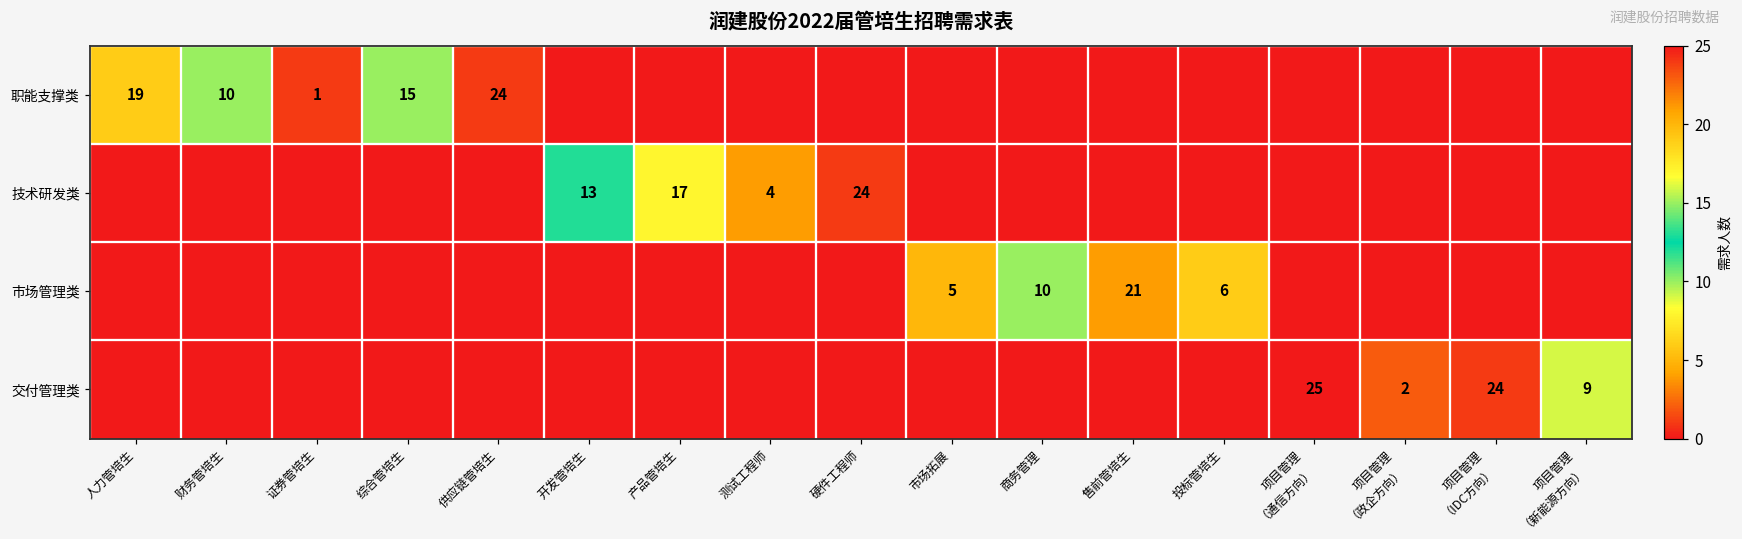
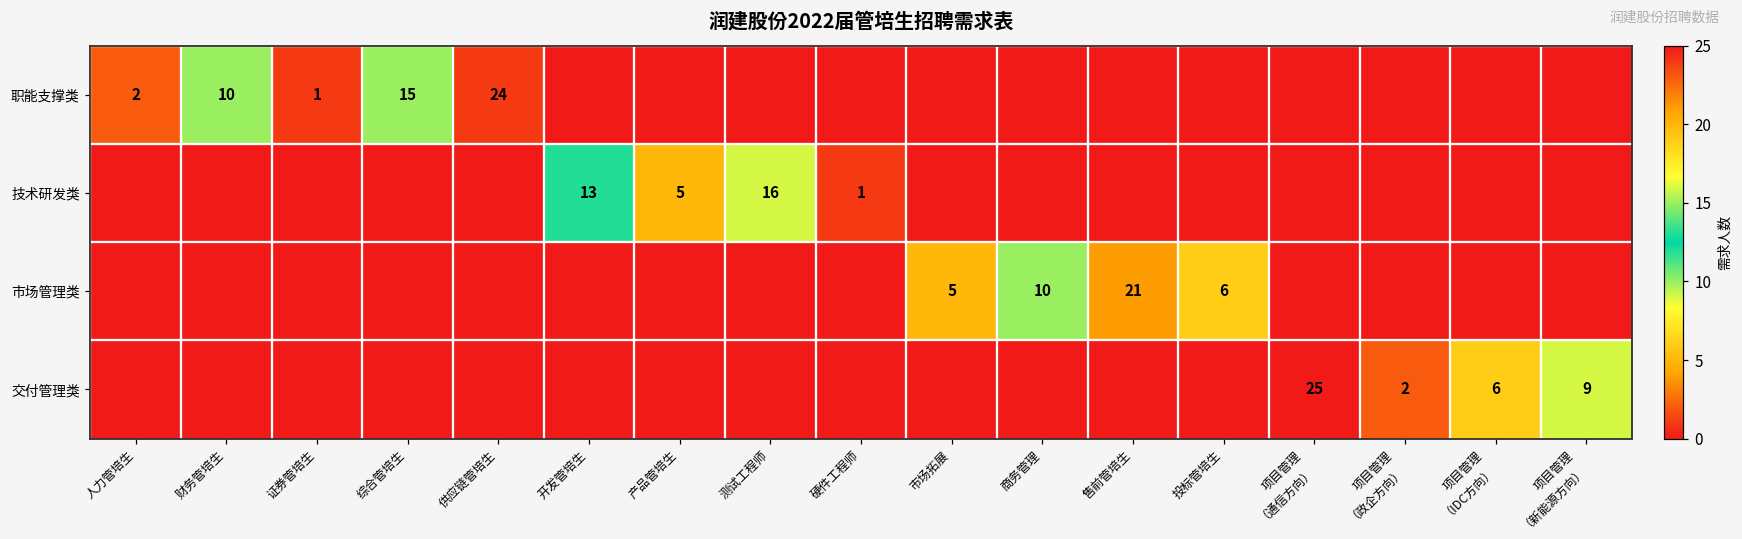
  {
    "职能支撑类": {
-     "人力管培生": 19,
+     "人力管培生": 2,
      "财务管培生": 10,
      "证券管培生": 1,
      "综合管培生": 15,
      "供应链管培生": 24
    },
    "技术研发类": {
      "开发管培生": 13,
-     "产品管培生": 17,
-     "测试工程师": 4,
-     "硬件工程师": 24
+     "产品管培生": 5,
+     "测试工程师": 16,
+     "硬件工程师": 1
    },
    "市场管理类": {
      "市场拓展": 5,
      "商务管理": 10,
      "售前管培生": 21,
      "投标管培生": 6
    },
    "交付管理类": {
      "项目管理 （通信方向）": 25,
      "项目管理 （政企方向）": 2,
-     "项目管理 （IDC方向）": 24,
+     "项目管理 （IDC方向）": 6,
      "项目管理 （新能源方向）": 9
    }
  }
